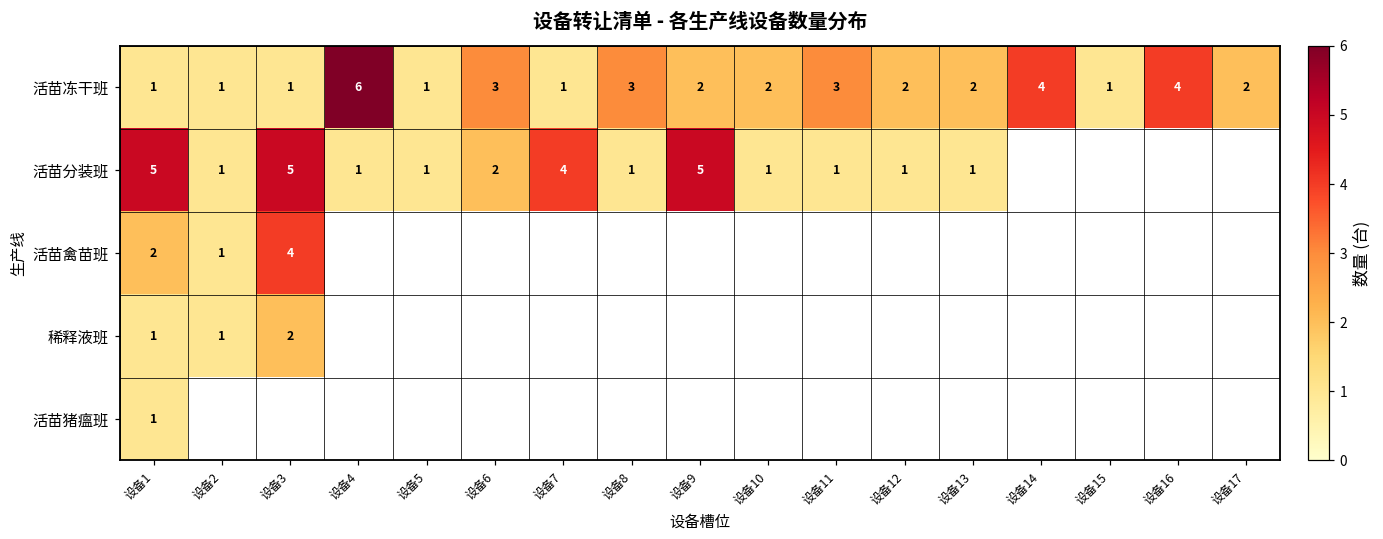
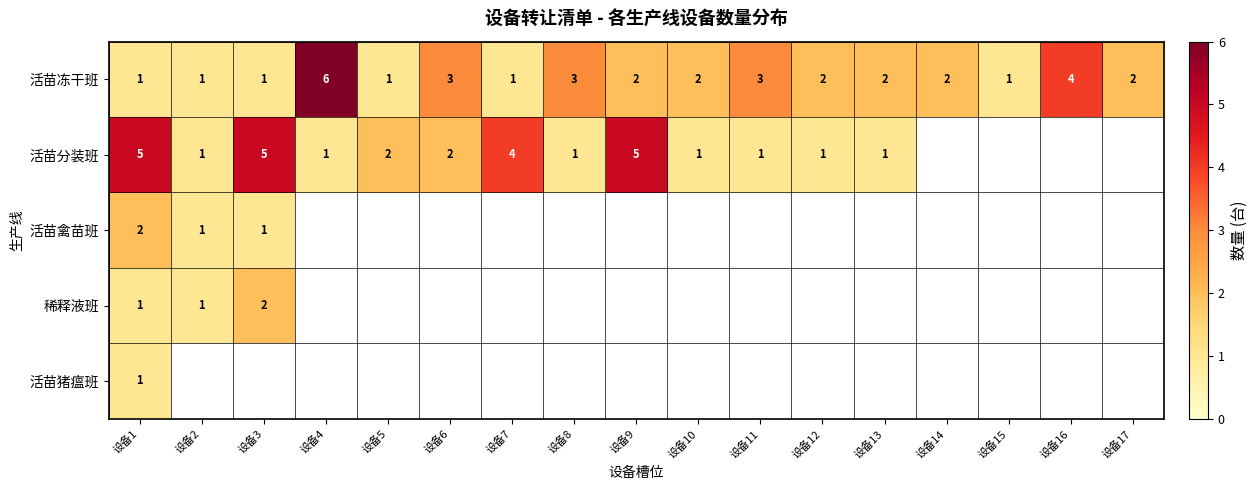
  {
    "活苗冻干班": {
      "设备1": 1,
      "设备2": 1,
      "设备3": 1,
      "设备4": 6,
      "设备5": 1,
      "设备6": 3,
      "设备7": 1,
      "设备8": 3,
      "设备9": 2,
      "设备10": 2,
      "设备11": 3,
      "设备12": 2,
      "设备13": 2,
-     "设备14": 4,
+     "设备14": 2,
      "设备15": 1,
      "设备16": 4,
      "设备17": 2
    },
    "活苗分装班": {
      "设备1": 5,
      "设备2": 1,
      "设备3": 5,
      "设备4": 1,
-     "设备5": 1,
+     "设备5": 2,
      "设备6": 2,
      "设备7": 4,
      "设备8": 1,
      "设备9": 5,
      "设备10": 1,
      "设备11": 1,
      "设备12": 1,
      "设备13": 1
    },
    "活苗禽苗班": {
      "设备1": 2,
      "设备2": 1,
-     "设备3": 4
+     "设备3": 1
    },
    "稀释液班": {
      "设备1": 1,
      "设备2": 1,
      "设备3": 2
    },
    "活苗猪瘟班": {
      "设备1": 1
    }
  }
